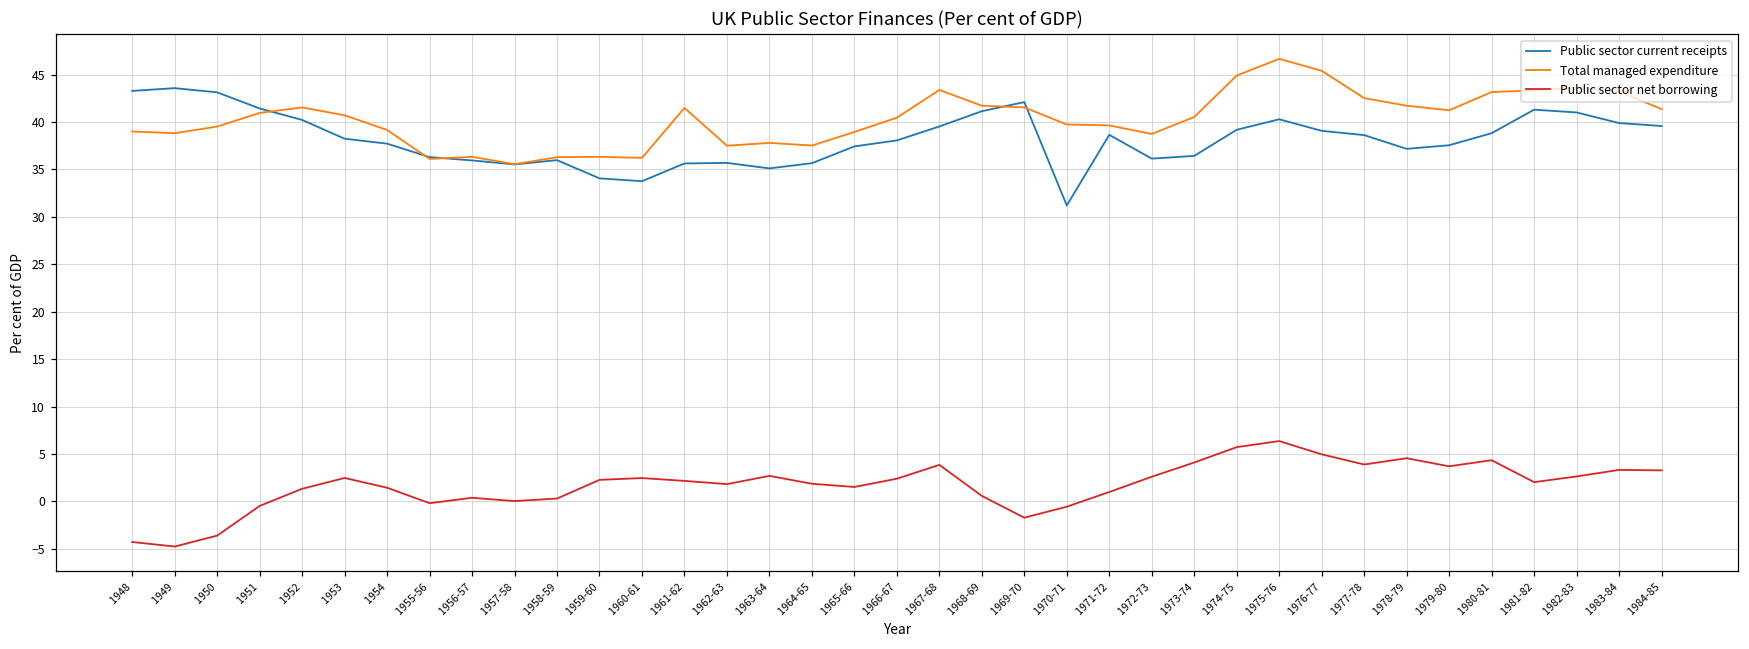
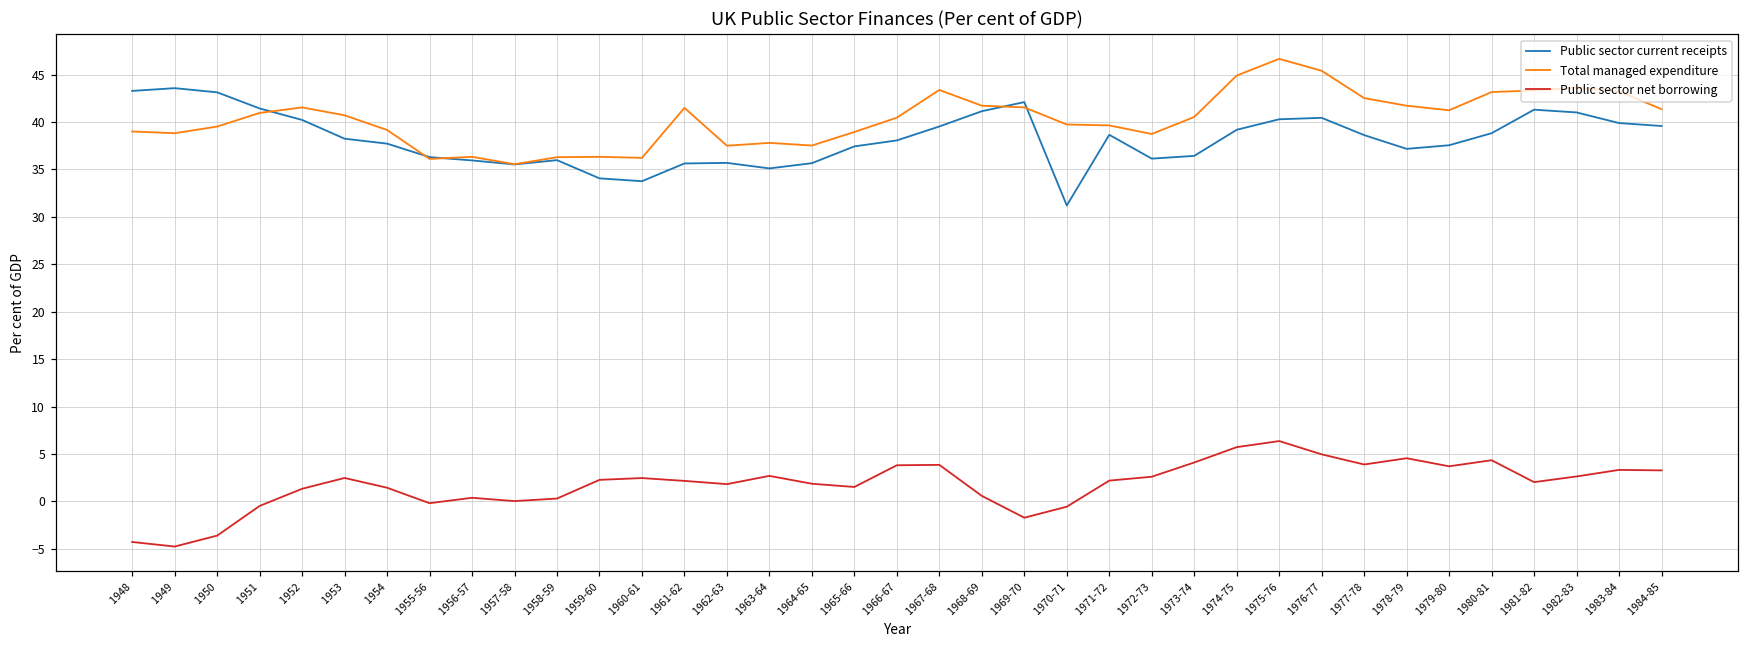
  {
    "Public sector current receipts": {
      "1948": 43,
      "1949": 44,
      "1950": 43,
      "1951": 41,
      "1952": 40,
      "1953": 38,
      "1954": 38,
      "1956-57": 36,
      "1958-59": 36,
      "1959-60": 34,
      "1960-61": 34,
      "1961-62": 36,
      "1962-63": 36,
      "1963-64": 35,
      "1964-65": 36,
      "1965-66": 37,
      "1966-67": 38,
      "1967-68": 40,
      "1968-69": 41,
      "1969-70": 42,
      "1970-71": 31,
      "1971-72": 39,
      "1972-73": 36,
      "1973-74": 36,
      "1974-75": 39,
      "1975-76": 40,
-     "1976-77": 39,
+     "1976-77": 40,
      "1977-78": 39,
      "1978-79": 37,
      "1979-80": 38,
      "1980-81": 39,
      "1981-82": 41,
      "1982-83": 41,
      "1983-84": 40,
      "1984-85": 40
    },
    "Total managed expenditure": {
      "1948": 39,
      "1949": 39,
      "1950": 40,
      "1951": 41,
      "1952": 42,
      "1953": 41,
      "1954": 39,
      "1956-57": 36,
      "1958-59": 36,
      "1959-60": 36,
      "1960-61": 36,
      "1961-62": 41,
      "1962-63": 38,
      "1963-64": 38,
      "1964-65": 38,
      "1965-66": 39,
      "1966-67": 40,
      "1967-68": 43,
      "1968-69": 42,
      "1969-70": 42,
      "1970-71": 40,
      "1971-72": 40,
      "1972-73": 39,
      "1973-74": 41,
      "1974-75": 45,
      "1975-76": 47,
      "1976-77": 45,
      "1977-78": 43,
      "1978-79": 42,
      "1979-80": 41,
      "1980-81": 43,
      "1984-85": 41
    },
    "Public sector net borrowing": {
      "1948": -4,
      "1949": -5,
      "1950": -4,
      "1951": 0,
      "1952": 1,
      "1953": 2,
      "1954": 1,
      "1955-56": 0,
      "1956-57": 0,
      "1957-58": 0,
      "1958-59": 0,
      "1959-60": 2,
      "1960-61": 2,
      "1961-62": 2,
      "1962-63": 2,
      "1963-64": 3,
      "1964-65": 2,
      "1965-66": 2,
-     "1966-67": 2,
+     "1966-67": 4,
      "1967-68": 4,
      "1968-69": 1,
      "1969-70": -2,
      "1970-71": -1,
-     "1971-72": 1,
+     "1971-72": 2,
      "1972-73": 3,
      "1973-74": 4,
      "1974-75": 6,
      "1975-76": 6,
      "1976-77": 5,
      "1977-78": 4,
      "1978-79": 5,
      "1979-80": 4,
      "1980-81": 4,
      "1981-82": 2,
      "1982-83": 3,
      "1983-84": 3,
      "1984-85": 3
    }
  }
